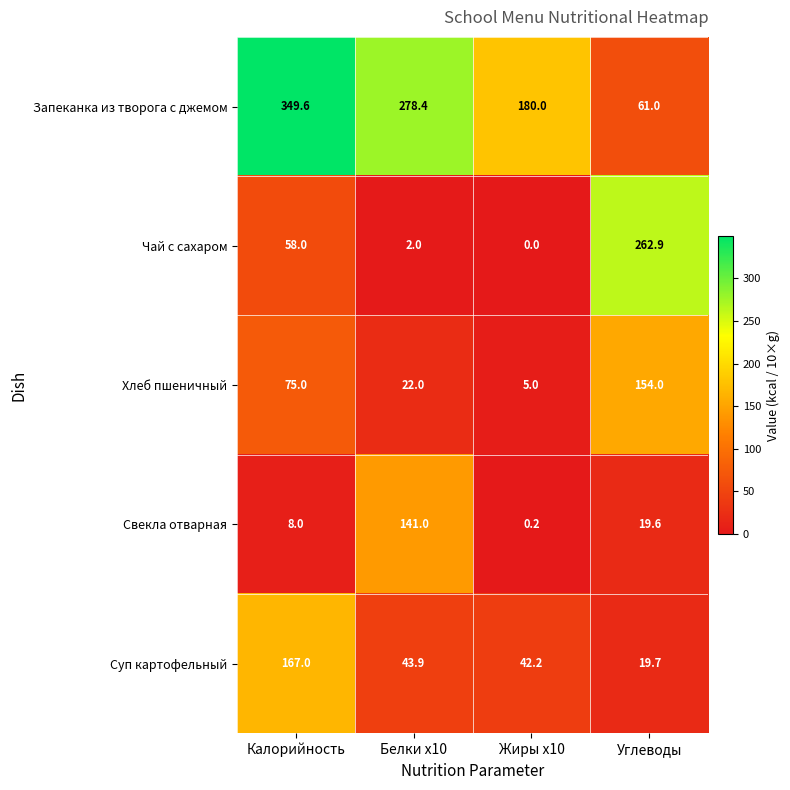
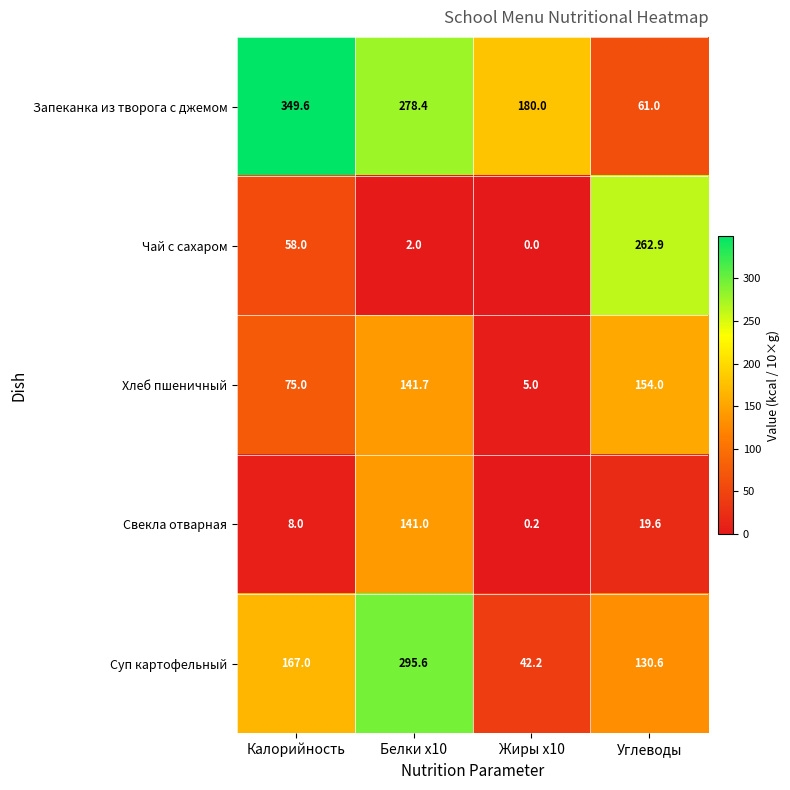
  {
    "Запеканка из творога с джемом": {
      "Калорийность": 349.6,
      "Белки x10": 278.4,
      "Жиры x10": 180.0,
      "Углеводы": 61.0
    },
    "Чай с сахаром": {
      "Калорийность": 58.0,
      "Белки x10": 2.0,
      "Жиры x10": 0.0,
      "Углеводы": 262.9
    },
    "Хлеб пшеничный": {
      "Калорийность": 75.0,
-     "Белки x10": 22.0,
+     "Белки x10": 141.7,
      "Жиры x10": 5.0,
      "Углеводы": 154.0
    },
    "Свекла отварная": {
      "Калорийность": 8.0,
      "Белки x10": 141.0,
      "Жиры x10": 0.2,
      "Углеводы": 19.6
    },
    "Суп картофельный": {
      "Калорийность": 167.0,
-     "Белки x10": 43.9,
+     "Белки x10": 295.6,
      "Жиры x10": 42.2,
-     "Углеводы": 19.7
+     "Углеводы": 130.6
    }
  }
